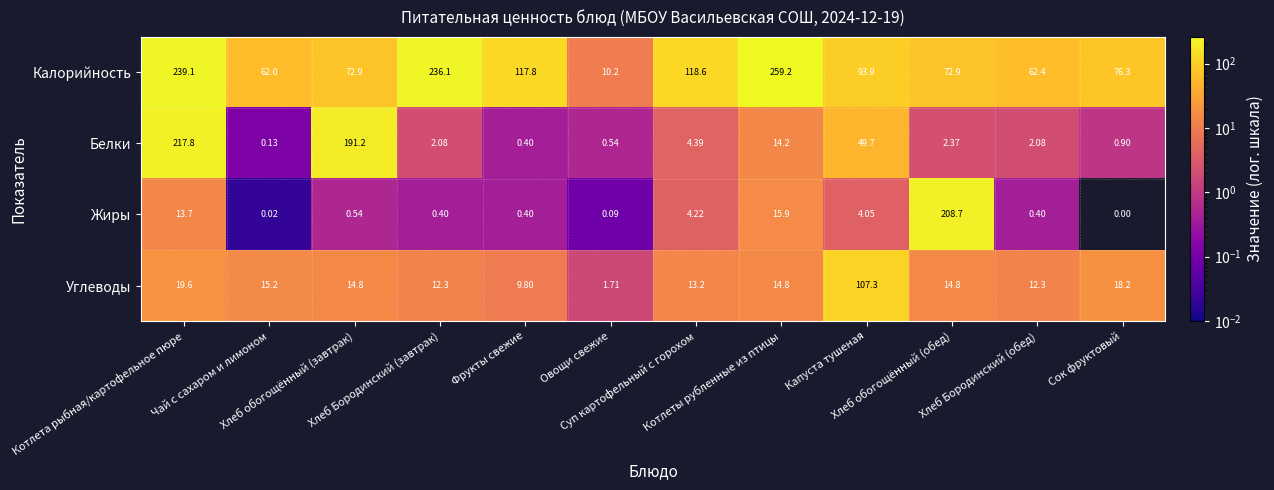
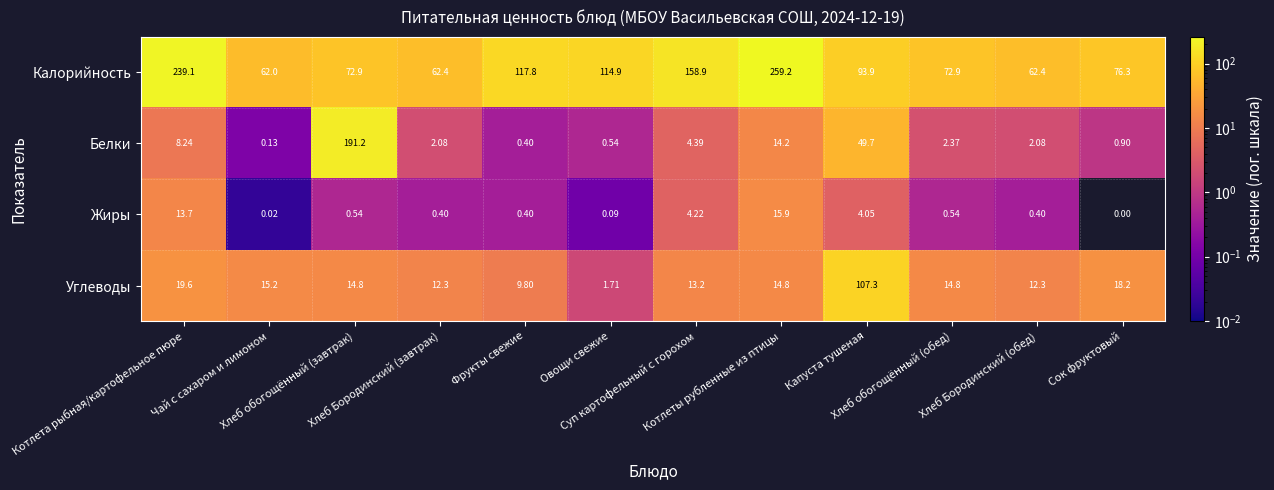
  {
    "Калорийность": {
      "Котлета рыбная/картофельное пюре": 239.1,
      "Чай с сахаром и лимоном": 62.0,
      "Хлеб обогощённый (завтрак)": 72.9,
-     "Хлеб Бородинский (завтрак)": 236.1,
+     "Хлеб Бородинский (завтрак)": 62.4,
      "Фрукты свежие": 117.8,
-     "Овощи свежие": 10.2,
-     "Суп картофельный с горохом": 118.6,
+     "Овощи свежие": 114.9,
+     "Суп картофельный с горохом": 158.9,
      "Котлеты рубленные из птицы": 259.2,
      "Капуста тушеная": 93.9,
      "Хлеб обогощённый (обед)": 72.9,
      "Хлеб Бородинский (обед)": 62.4,
      "Сок фруктовый": 76.3
    },
    "Белки": {
-     "Котлета рыбная/картофельное пюре": 217.8,
+     "Котлета рыбная/картофельное пюре": 8.24,
      "Чай с сахаром и лимоном": 0.13,
      "Хлеб обогощённый (завтрак)": 191.2,
      "Хлеб Бородинский (завтрак)": 2.08,
      "Фрукты свежие": 0.40,
      "Овощи свежие": 0.54,
      "Суп картофельный с горохом": 4.39,
      "Котлеты рубленные из птицы": 14.2,
      "Капуста тушеная": 49.7,
      "Хлеб обогощённый (обед)": 2.37,
      "Хлеб Бородинский (обед)": 2.08,
      "Сок фруктовый": 0.90
    },
    "Жиры": {
      "Котлета рыбная/картофельное пюре": 13.7,
      "Чай с сахаром и лимоном": 0.02,
      "Хлеб обогощённый (завтрак)": 0.54,
      "Хлеб Бородинский (завтрак)": 0.40,
      "Фрукты свежие": 0.40,
      "Овощи свежие": 0.09,
      "Суп картофельный с горохом": 4.22,
      "Котлеты рубленные из птицы": 15.9,
      "Капуста тушеная": 4.05,
-     "Хлеб обогощённый (обед)": 208.7,
+     "Хлеб обогощённый (обед)": 0.54,
      "Хлеб Бородинский (обед)": 0.40,
      "Сок фруктовый": 0.00
    },
    "Углеводы": {
      "Котлета рыбная/картофельное пюре": 19.6,
      "Чай с сахаром и лимоном": 15.2,
      "Хлеб обогощённый (завтрак)": 14.8,
      "Хлеб Бородинский (завтрак)": 12.3,
      "Фрукты свежие": 9.80,
      "Овощи свежие": 1.71,
      "Суп картофельный с горохом": 13.2,
      "Котлеты рубленные из птицы": 14.8,
      "Капуста тушеная": 107.3,
      "Хлеб обогощённый (обед)": 14.8,
      "Хлеб Бородинский (обед)": 12.3,
      "Сок фруктовый": 18.2
    }
  }
